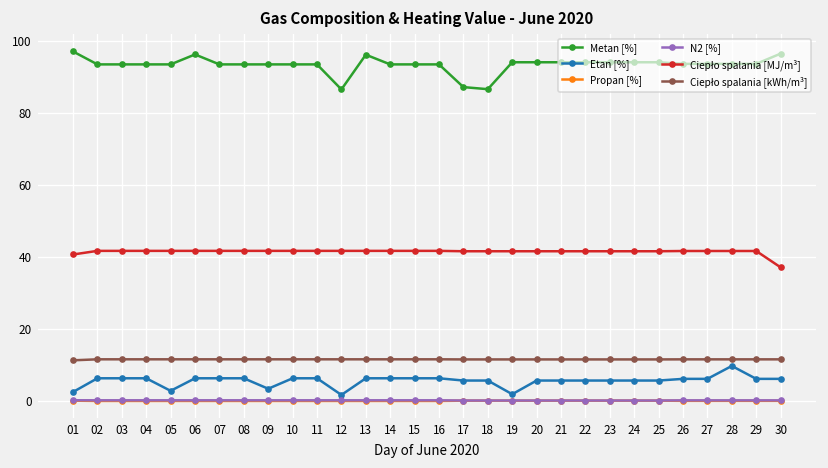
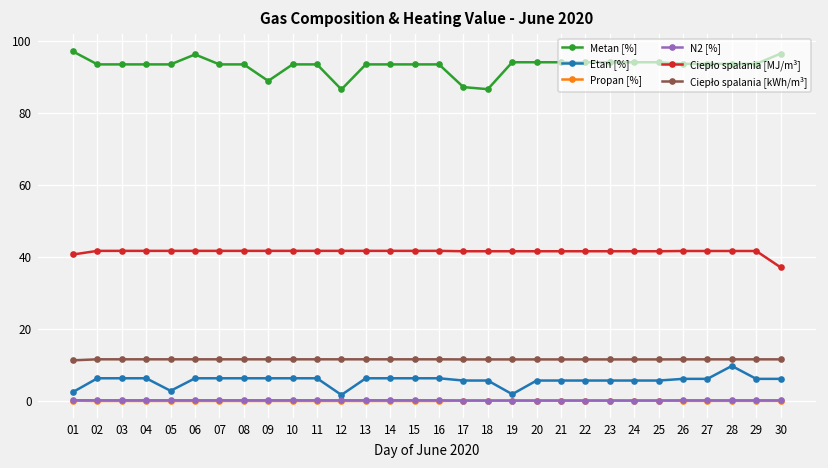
  {
    "Metan [%]": {
      "01": 97,
      "02": 93,
      "03": 93,
      "04": 93,
      "05": 93,
      "06": 96,
      "07": 93,
      "08": 93,
-     "09": 93,
+     "09": 89,
      "10": 93,
      "11": 93,
      "12": 87,
-     "13": 96,
+     "13": 93,
      "14": 93,
      "15": 93,
      "16": 93,
      "17": 87,
      "18": 87,
      "19": 94,
      "20": 94
    },
    "Etan [%]": {
      "01": 3,
      "02": 6,
      "03": 6,
      "04": 6,
      "05": 3,
      "06": 6,
      "07": 6,
      "08": 6,
-     "09": 3,
+     "09": 6,
      "10": 6,
      "11": 6,
      "12": 2,
      "13": 6,
      "14": 6,
      "15": 6,
      "16": 6,
      "17": 6,
      "18": 6,
      "19": 2,
      "20": 6,
      "21": 6,
      "22": 6,
      "23": 6,
      "24": 6,
      "25": 6,
      "26": 6,
      "27": 6,
      "28": 10,
      "29": 6,
      "30": 6
    },
    "N2 [%]": {
      "01": 0,
      "02": 0,
      "03": 0,
      "04": 0,
      "05": 0,
      "06": 0,
      "07": 0,
      "08": 0,
      "09": 0,
      "10": 0,
      "11": 0,
      "12": 0,
      "13": 0,
      "14": 0,
      "15": 0,
      "16": 0,
      "17": 0,
      "18": 0,
      "19": 0,
      "20": 0,
      "21": 0,
      "22": 0,
      "23": 0,
      "24": 0,
      "25": 0,
      "26": 0,
      "27": 0,
      "28": 0,
      "29": 0,
      "30": 0
    },
    "Ciepło spalania [MJ/m³]": {
      "01": 41,
      "02": 42,
      "03": 42,
      "04": 42,
      "05": 42,
      "06": 42,
      "07": 42,
      "08": 42,
      "09": 42,
      "10": 42,
      "11": 42,
      "12": 42,
      "13": 42,
      "14": 42,
      "15": 42,
      "16": 42,
      "17": 42,
      "18": 42,
      "19": 42,
      "20": 42,
      "21": 42,
      "22": 42,
      "23": 42,
      "24": 42,
      "25": 42,
      "26": 42,
      "27": 42,
      "28": 42,
      "29": 42,
      "30": 37
    },
    "Ciepło spalania [kWh/m³]": {
      "01": 11,
      "02": 12,
      "03": 12,
      "04": 12,
      "05": 12,
      "06": 12,
      "07": 12,
      "08": 12,
      "09": 12,
      "10": 12,
      "11": 12,
      "12": 12,
      "13": 12,
      "14": 12,
      "15": 12,
      "16": 12,
      "17": 12,
      "18": 12,
      "19": 12,
      "20": 12,
      "21": 12,
      "22": 12,
      "23": 12,
      "24": 12,
      "25": 12,
      "26": 12,
      "27": 12,
      "28": 12,
      "29": 12,
      "30": 12
    }
  }
